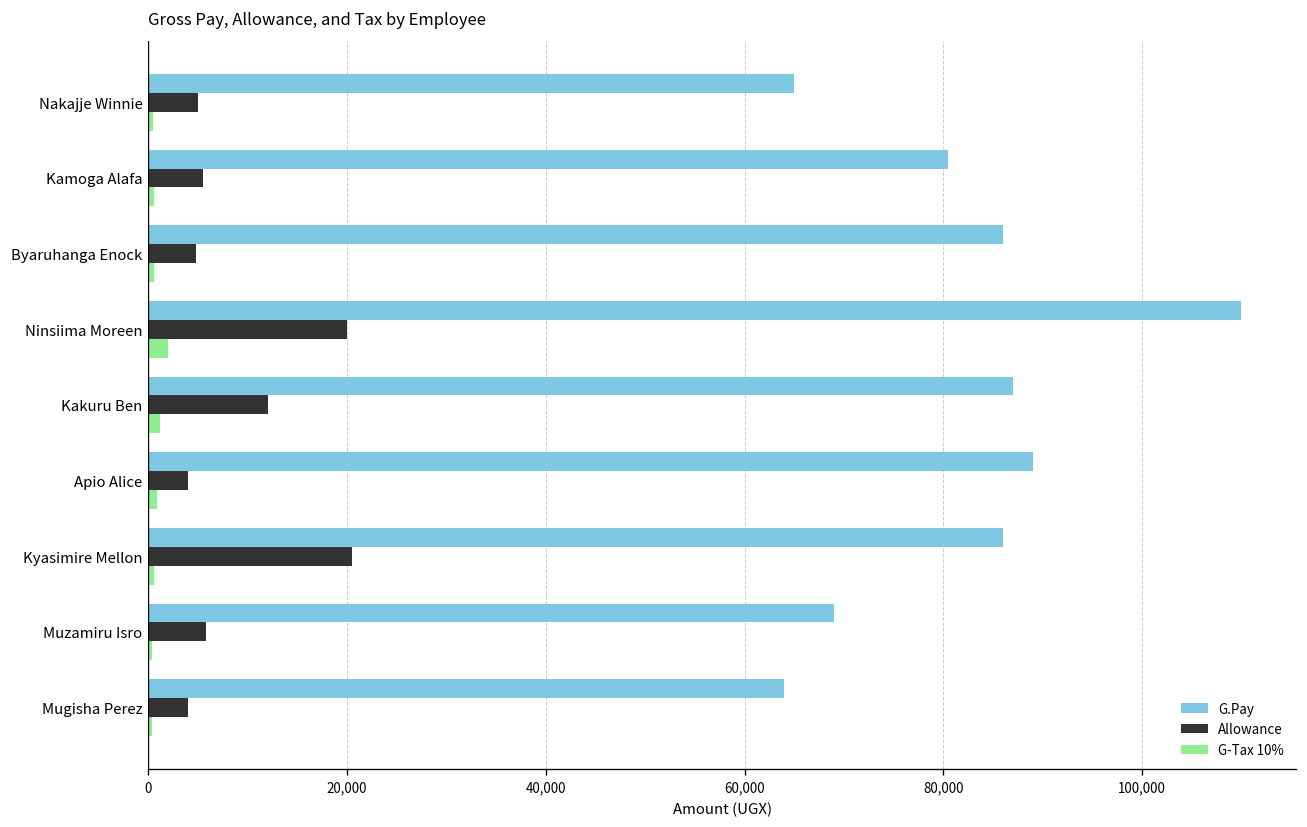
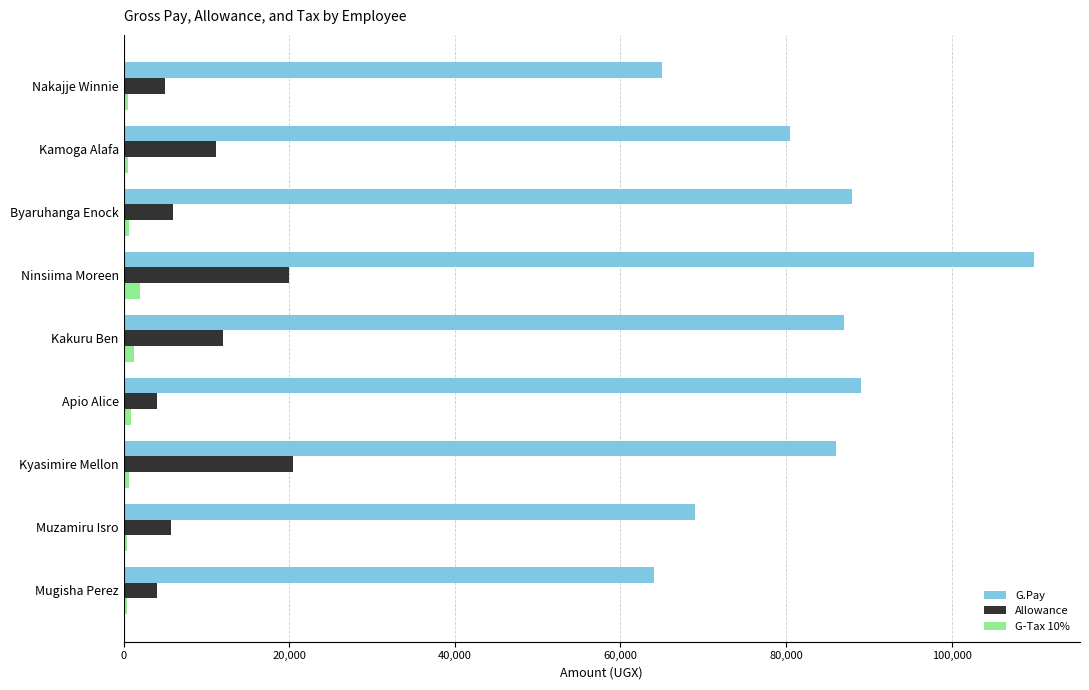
  {
    "G.Pay": {
      "Nakajje Winnie": "65,000",
      "Kamoga Alafa": "81,000",
-     "Byaruhanga Enock": "86,000",
+     "Byaruhanga Enock": "88,000",
      "Ninsiima Moreen": "110,000",
      "Kakuru Ben": "87,000",
      "Apio Alice": "89,000",
      "Kyasimire Mellon": "86,000",
      "Muzamiru Isro": "69,000",
      "Mugisha Perez": "64,000"
    },
    "Allowance": {
      "Nakajje Winnie": "5,000",
-     "Kamoga Alafa": "6,000",
-     "Byaruhanga Enock": "5,000",
+     "Kamoga Alafa": "11,000",
+     "Byaruhanga Enock": "6,000",
      "Ninsiima Moreen": "20,000",
      "Kakuru Ben": "12,000",
      "Apio Alice": "4,000",
      "Kyasimire Mellon": "20,000",
      "Muzamiru Isro": "6,000",
      "Mugisha Perez": "4,000"
    },
    "G-Tax 10%": {
      "Nakajje Winnie": "1,000",
      "Kamoga Alafa": "1,000",
      "Byaruhanga Enock": "1,000",
      "Ninsiima Moreen": "2,000",
      "Kakuru Ben": "1,000",
      "Apio Alice": "1,000",
      "Kyasimire Mellon": "1,000",
      "Muzamiru Isro": "0",
      "Mugisha Perez": "0"
    }
  }
